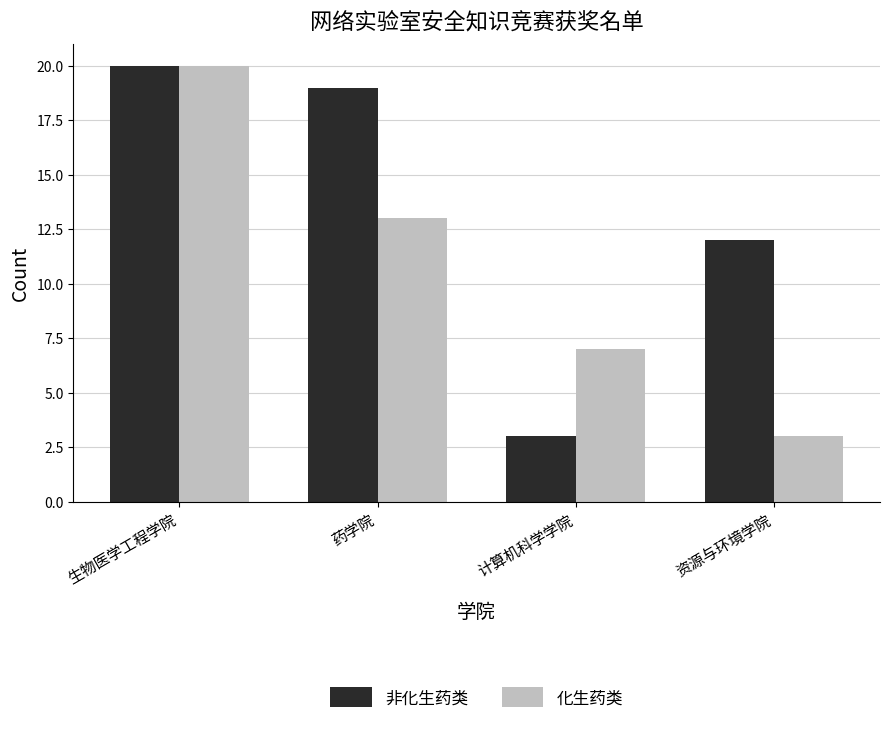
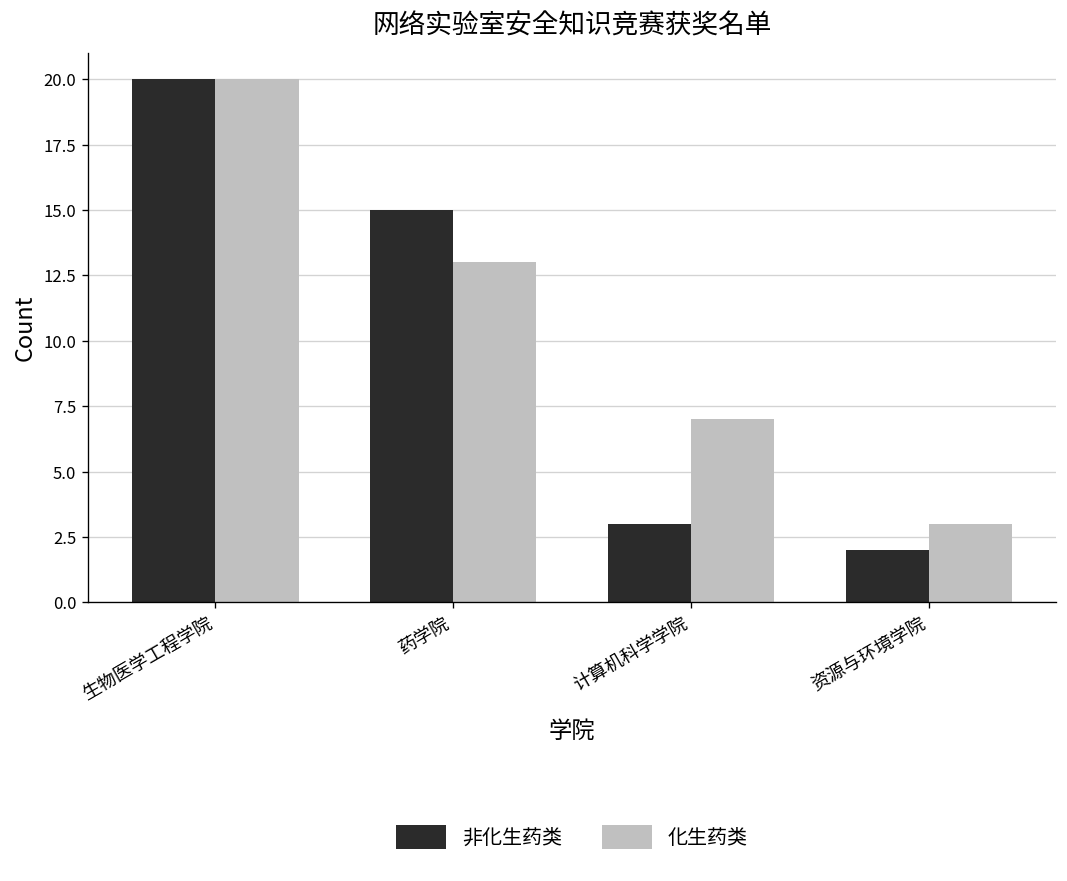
  {
    "非化生药类": {
      "生物医学工程学院": 20,
-     "药学院": 19,
+     "药学院": 15,
      "计算机科学学院": 3,
-     "资源与环境学院": 12
+     "资源与环境学院": 2
    },
    "化生药类": {
      "生物医学工程学院": 20,
      "药学院": 13,
      "计算机科学学院": 7,
      "资源与环境学院": 3
    }
  }
